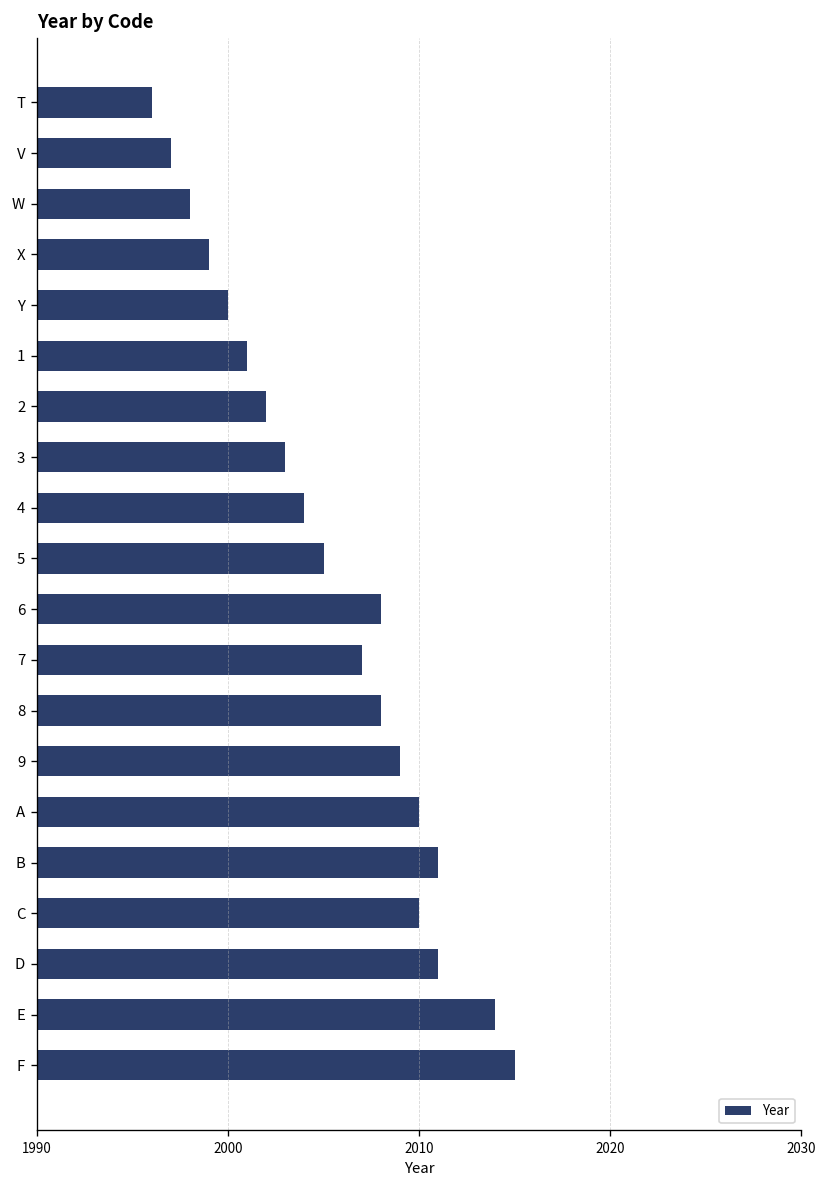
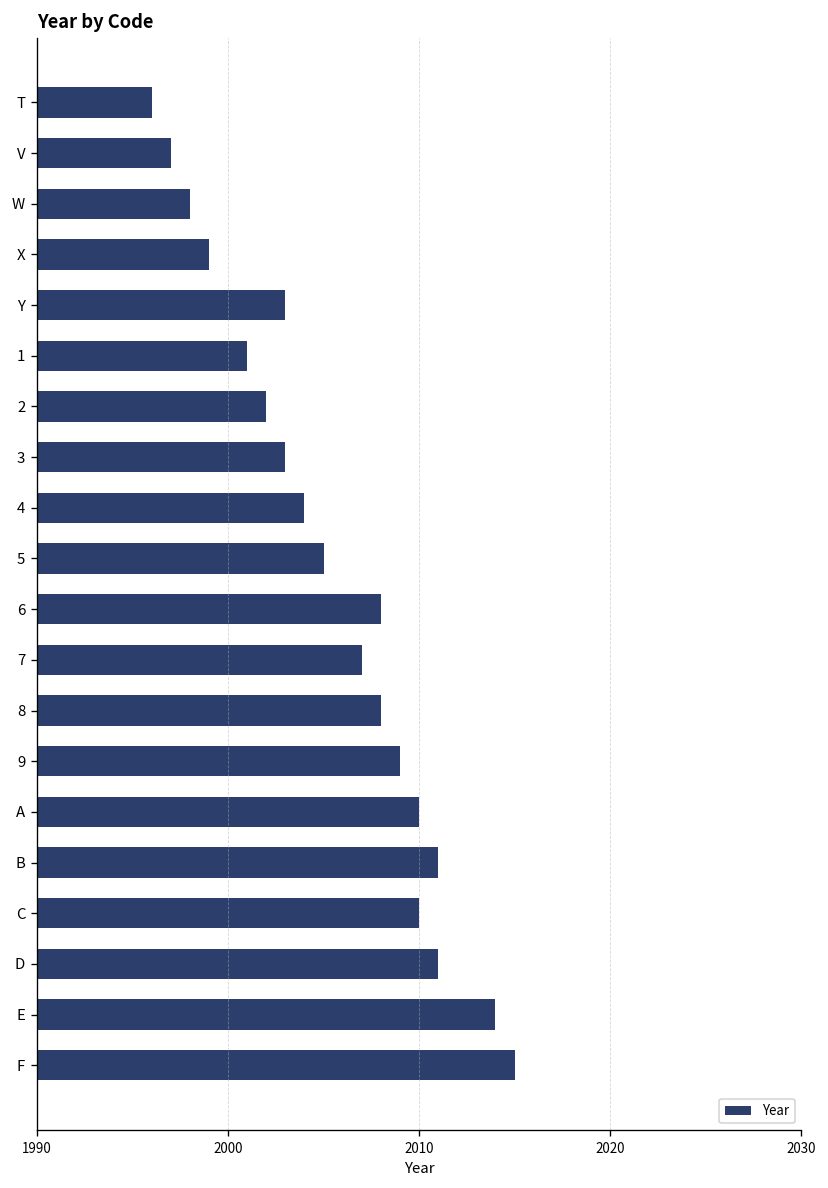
  {
    "T": 1996,
    "V": 1997,
    "W": 1998,
    "X": 1999,
-   "Y": 2000,
+   "Y": 2003,
    "1": 2001,
    "2": 2002,
    "3": 2003,
    "4": 2004,
    "5": 2005,
    "6": 2008,
    "7": 2007,
    "8": 2008,
    "9": 2009,
    "A": 2010,
    "B": 2011,
    "C": 2010,
    "D": 2011,
    "E": 2014,
    "F": 2015
  }
